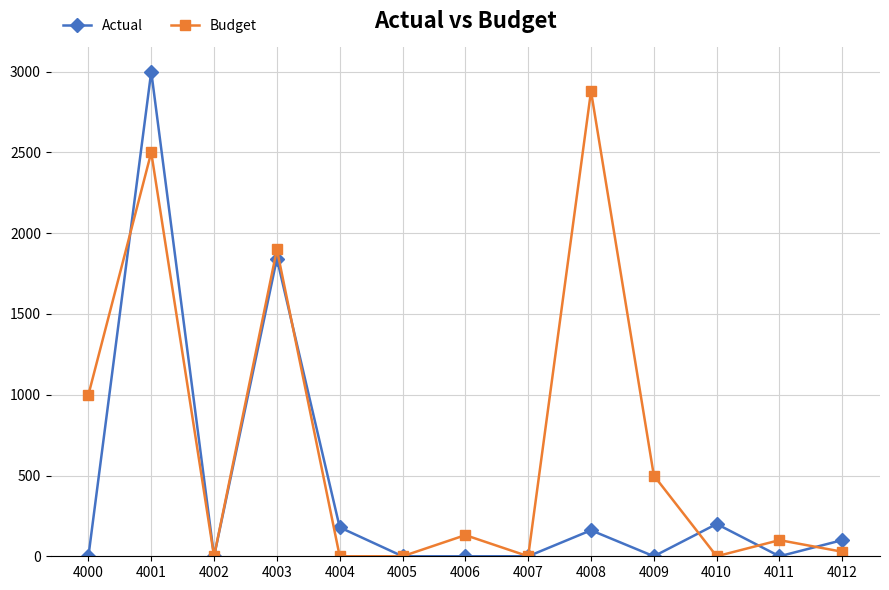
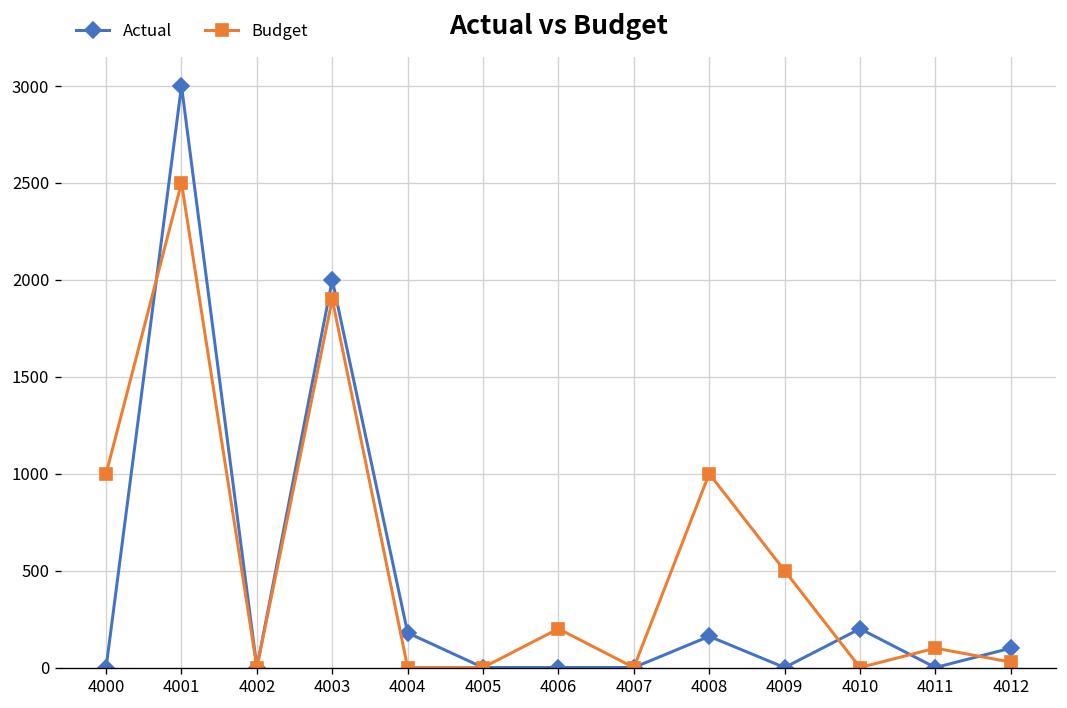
  {
    "Actual": {
      "4000": 0,
      "4001": 3000,
-     "4003": 1840,
+     "4003": 2000,
      "4004": 180,
      "4006": 0,
      "4008": 160,
      "4009": 0,
      "4010": 200,
      "4011": 0,
      "4012": 100
    },
    "Budget": {
      "4000": 1000,
      "4001": 2500,
      "4003": 1900,
      "4004": 0,
-     "4006": 130,
-     "4008": 2880,
+     "4006": 200,
+     "4008": 1000,
      "4009": 500,
      "4010": 0,
      "4011": 100,
      "4012": 30
    }
  }
